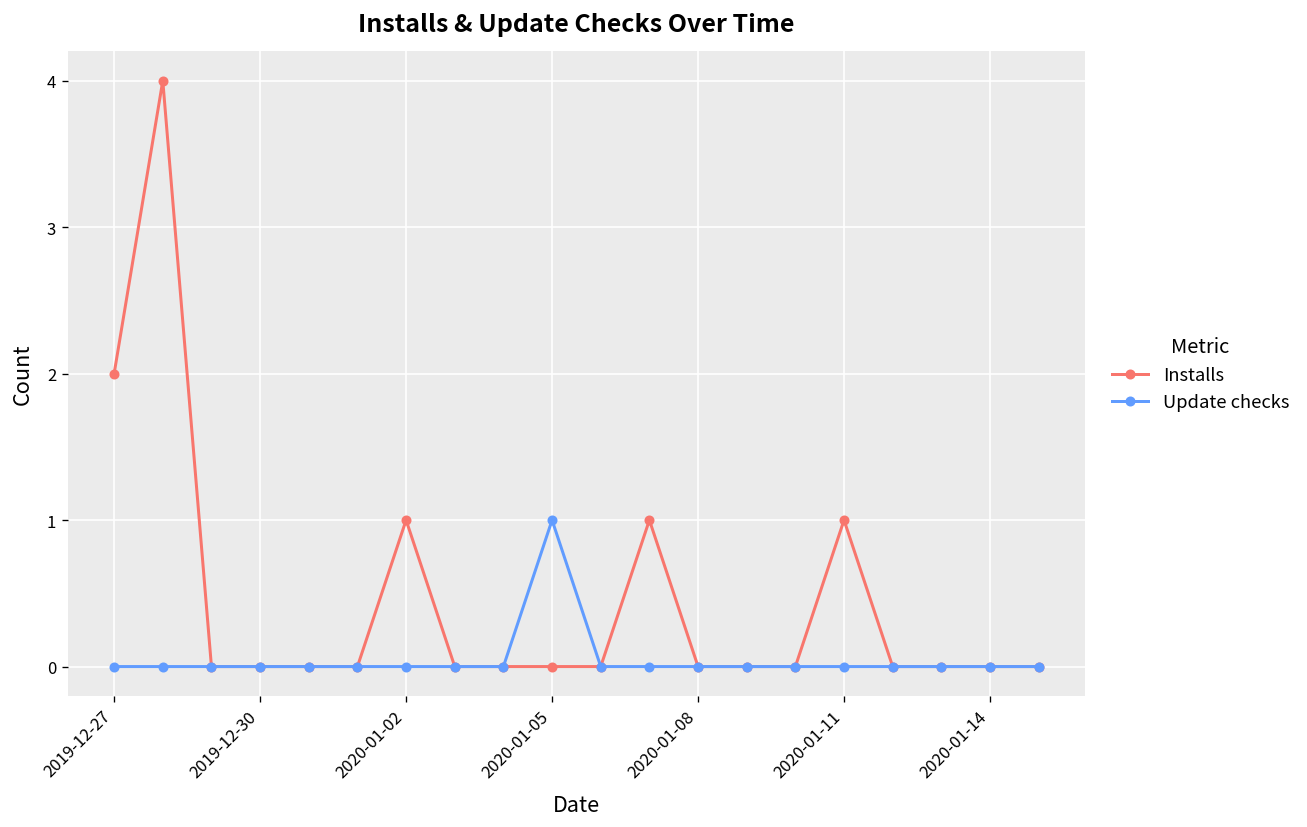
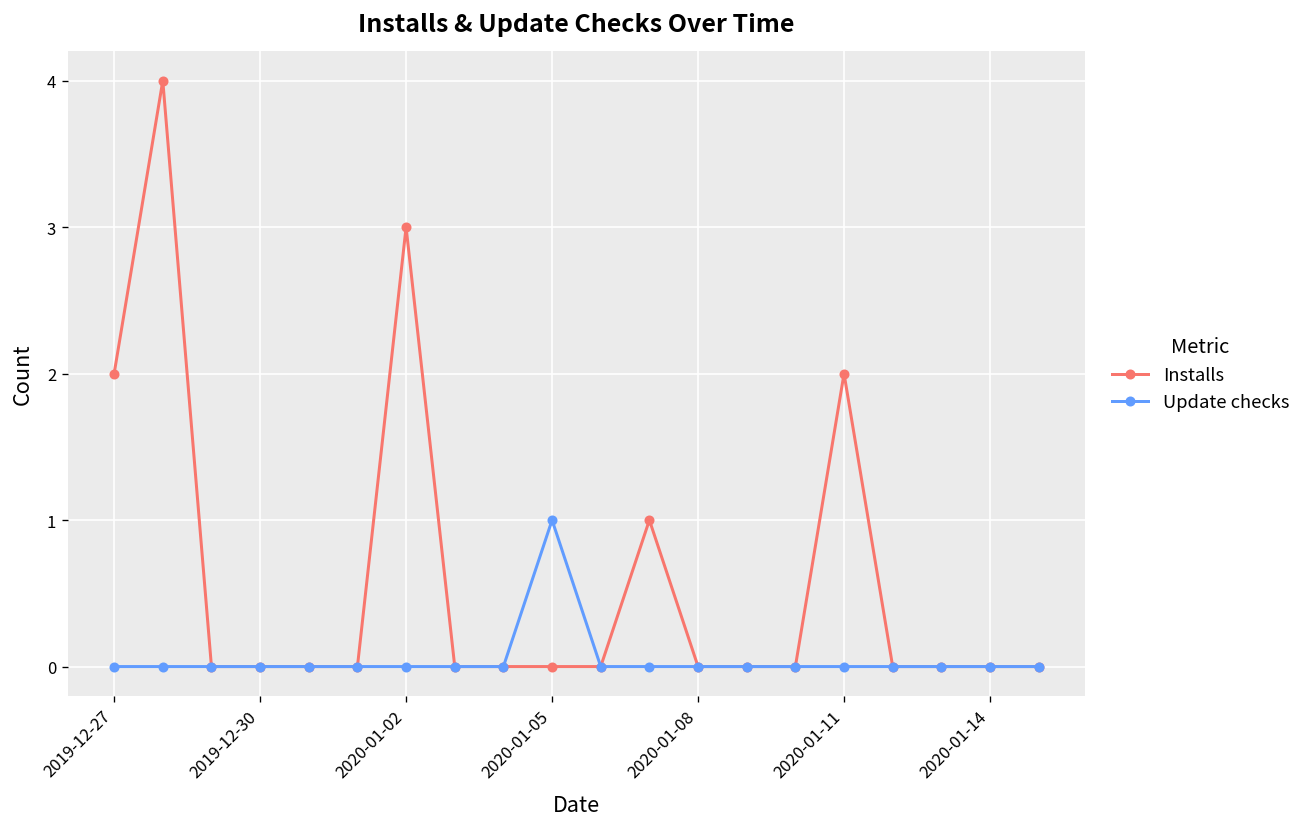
  {
    "Installs": {
      "2019-12-27": 2,
-     "2020-01-02": 1,
+     "2020-01-02": 3,
      "2020-01-05": 0,
-     "2020-01-11": 1
+     "2020-01-11": 2
    },
    "Update checks": {
      "2019-12-27": 0,
      "2020-01-02": 0,
      "2020-01-05": 1,
      "2020-01-11": 0
    }
  }
